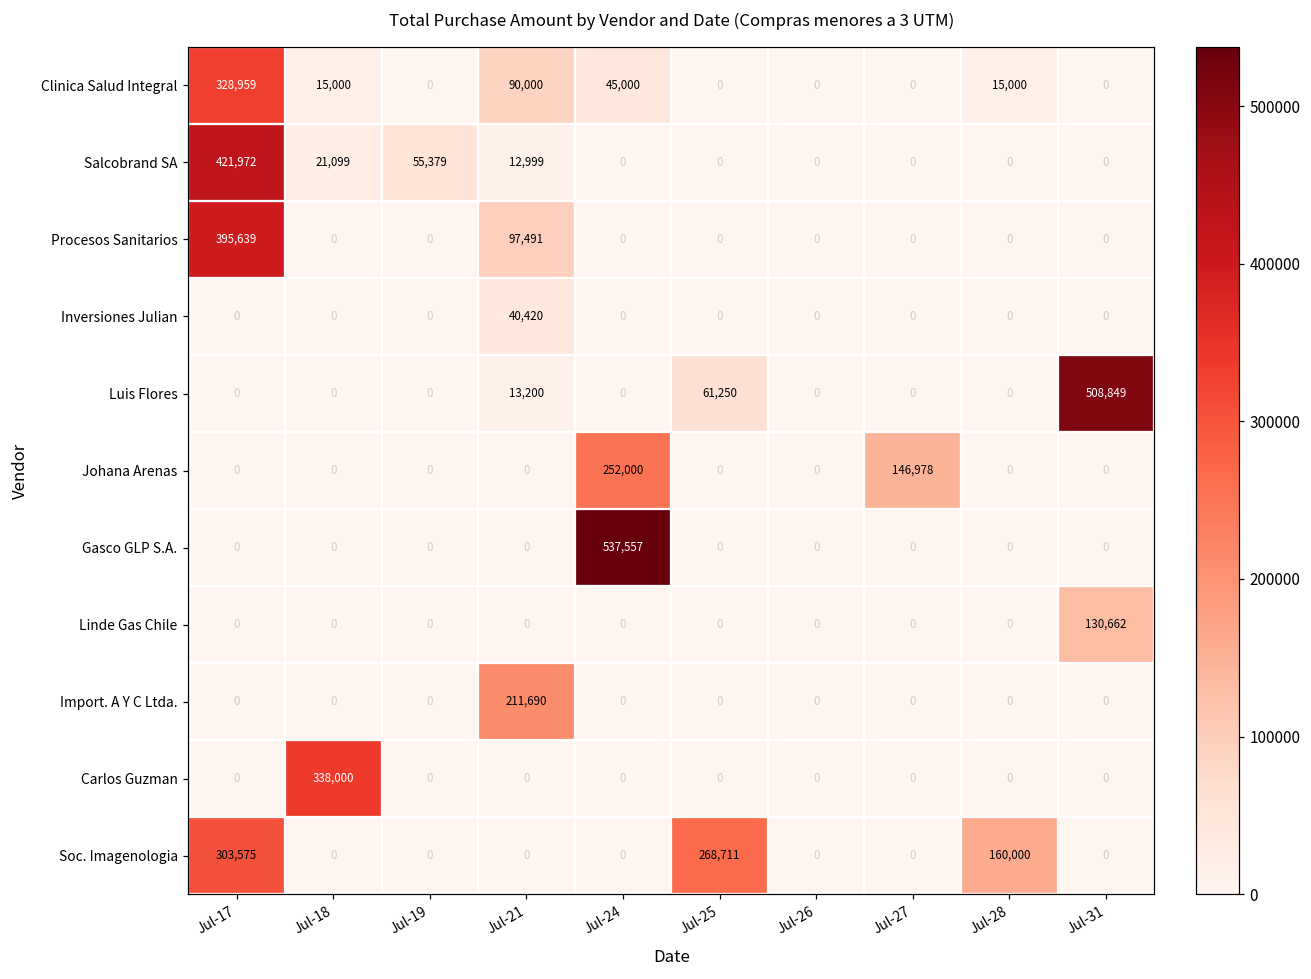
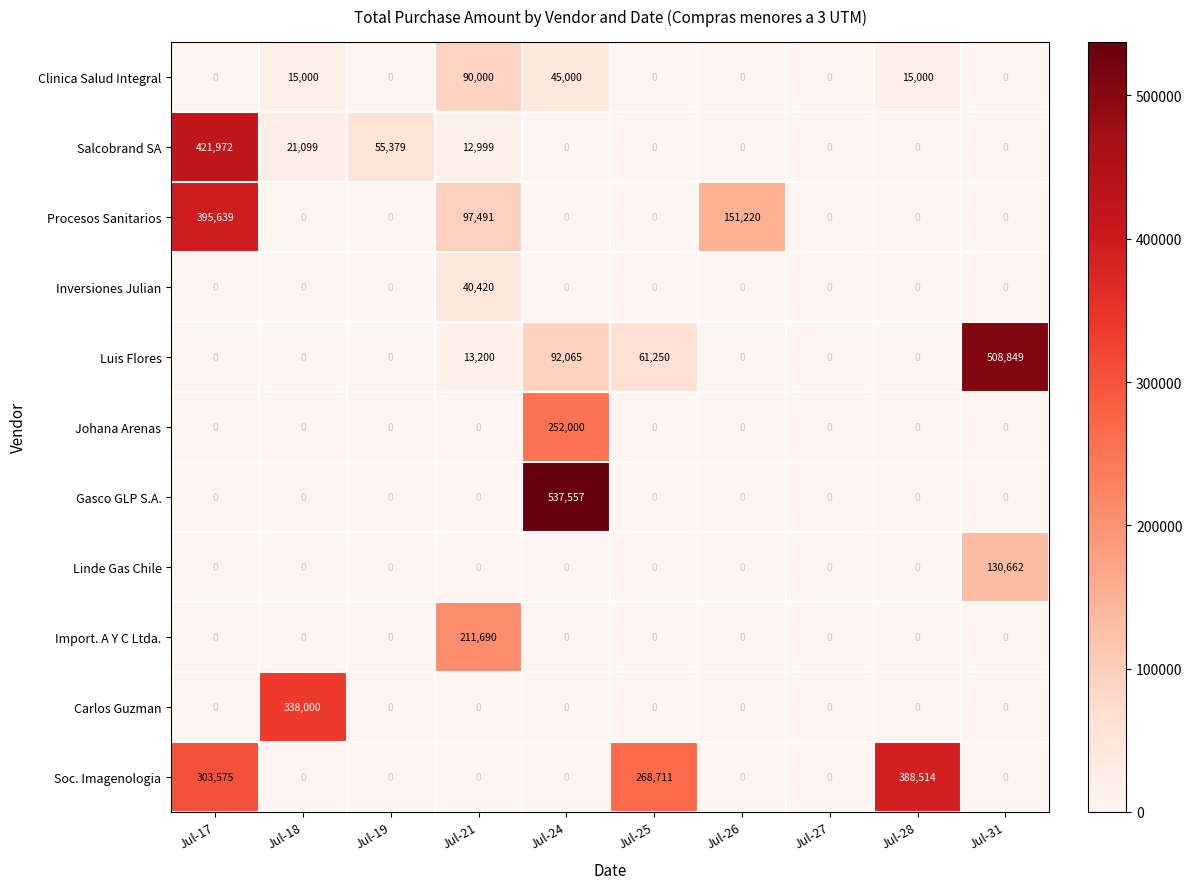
  {
    "Clinica Salud Integral": {
-     "Jul-17": "328,959",
+     "Jul-17": "0",
      "Jul-18": "15,000",
      "Jul-19": "0",
      "Jul-21": "90,000",
      "Jul-24": "45,000",
      "Jul-25": "0",
      "Jul-26": "0",
      "Jul-27": "0",
      "Jul-28": "15,000",
      "Jul-31": "0"
    },
    "Salcobrand SA": {
      "Jul-17": "421,972",
      "Jul-18": "21,099",
      "Jul-19": "55,379",
      "Jul-21": "12,999",
      "Jul-24": "0",
      "Jul-25": "0",
      "Jul-26": "0",
      "Jul-27": "0",
      "Jul-28": "0",
      "Jul-31": "0"
    },
    "Procesos Sanitarios": {
      "Jul-17": "395,639",
      "Jul-18": "0",
      "Jul-19": "0",
      "Jul-21": "97,491",
      "Jul-24": "0",
      "Jul-25": "0",
-     "Jul-26": "0",
+     "Jul-26": "151,220",
      "Jul-27": "0",
      "Jul-28": "0",
      "Jul-31": "0"
    },
    "Inversiones Julian": {
      "Jul-17": "0",
      "Jul-18": "0",
      "Jul-19": "0",
      "Jul-21": "40,420",
      "Jul-24": "0",
      "Jul-25": "0",
      "Jul-26": "0",
      "Jul-27": "0",
      "Jul-28": "0",
      "Jul-31": "0"
    },
    "Luis Flores": {
      "Jul-17": "0",
      "Jul-18": "0",
      "Jul-19": "0",
      "Jul-21": "13,200",
-     "Jul-24": "0",
+     "Jul-24": "92,065",
      "Jul-25": "61,250",
      "Jul-26": "0",
      "Jul-27": "0",
      "Jul-28": "0",
      "Jul-31": "508,849"
    },
    "Johana Arenas": {
      "Jul-17": "0",
      "Jul-18": "0",
      "Jul-19": "0",
      "Jul-21": "0",
      "Jul-24": "252,000",
      "Jul-25": "0",
      "Jul-26": "0",
-     "Jul-27": "146,978",
+     "Jul-27": "0",
      "Jul-28": "0",
      "Jul-31": "0"
    },
    "Gasco GLP S.A.": {
      "Jul-17": "0",
      "Jul-18": "0",
      "Jul-19": "0",
      "Jul-21": "0",
      "Jul-24": "537,557",
      "Jul-25": "0",
      "Jul-26": "0",
      "Jul-27": "0",
      "Jul-28": "0",
      "Jul-31": "0"
    },
    "Linde Gas Chile": {
      "Jul-17": "0",
      "Jul-18": "0",
      "Jul-19": "0",
      "Jul-21": "0",
      "Jul-24": "0",
      "Jul-25": "0",
      "Jul-26": "0",
      "Jul-27": "0",
      "Jul-28": "0",
      "Jul-31": "130,662"
    },
    "Import. A Y C Ltda.": {
      "Jul-17": "0",
      "Jul-18": "0",
      "Jul-19": "0",
      "Jul-21": "211,690",
      "Jul-24": "0",
      "Jul-25": "0",
      "Jul-26": "0",
      "Jul-27": "0",
      "Jul-28": "0",
      "Jul-31": "0"
    },
    "Carlos Guzman": {
      "Jul-17": "0",
      "Jul-18": "338,000",
      "Jul-19": "0",
      "Jul-21": "0",
      "Jul-24": "0",
      "Jul-25": "0",
      "Jul-26": "0",
      "Jul-27": "0",
      "Jul-28": "0",
      "Jul-31": "0"
    },
    "Soc. Imagenologia": {
      "Jul-17": "303,575",
      "Jul-18": "0",
      "Jul-19": "0",
      "Jul-21": "0",
      "Jul-24": "0",
      "Jul-25": "268,711",
      "Jul-26": "0",
      "Jul-27": "0",
-     "Jul-28": "160,000",
+     "Jul-28": "388,514",
      "Jul-31": "0"
    }
  }
